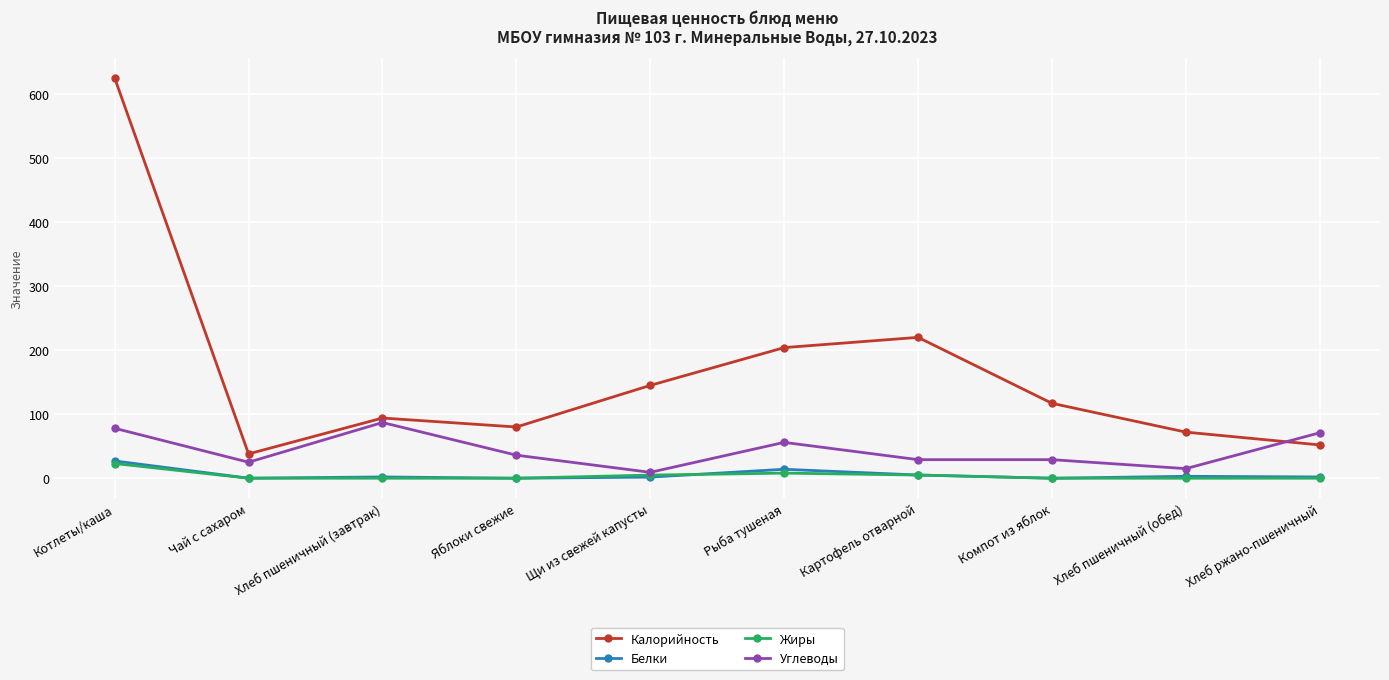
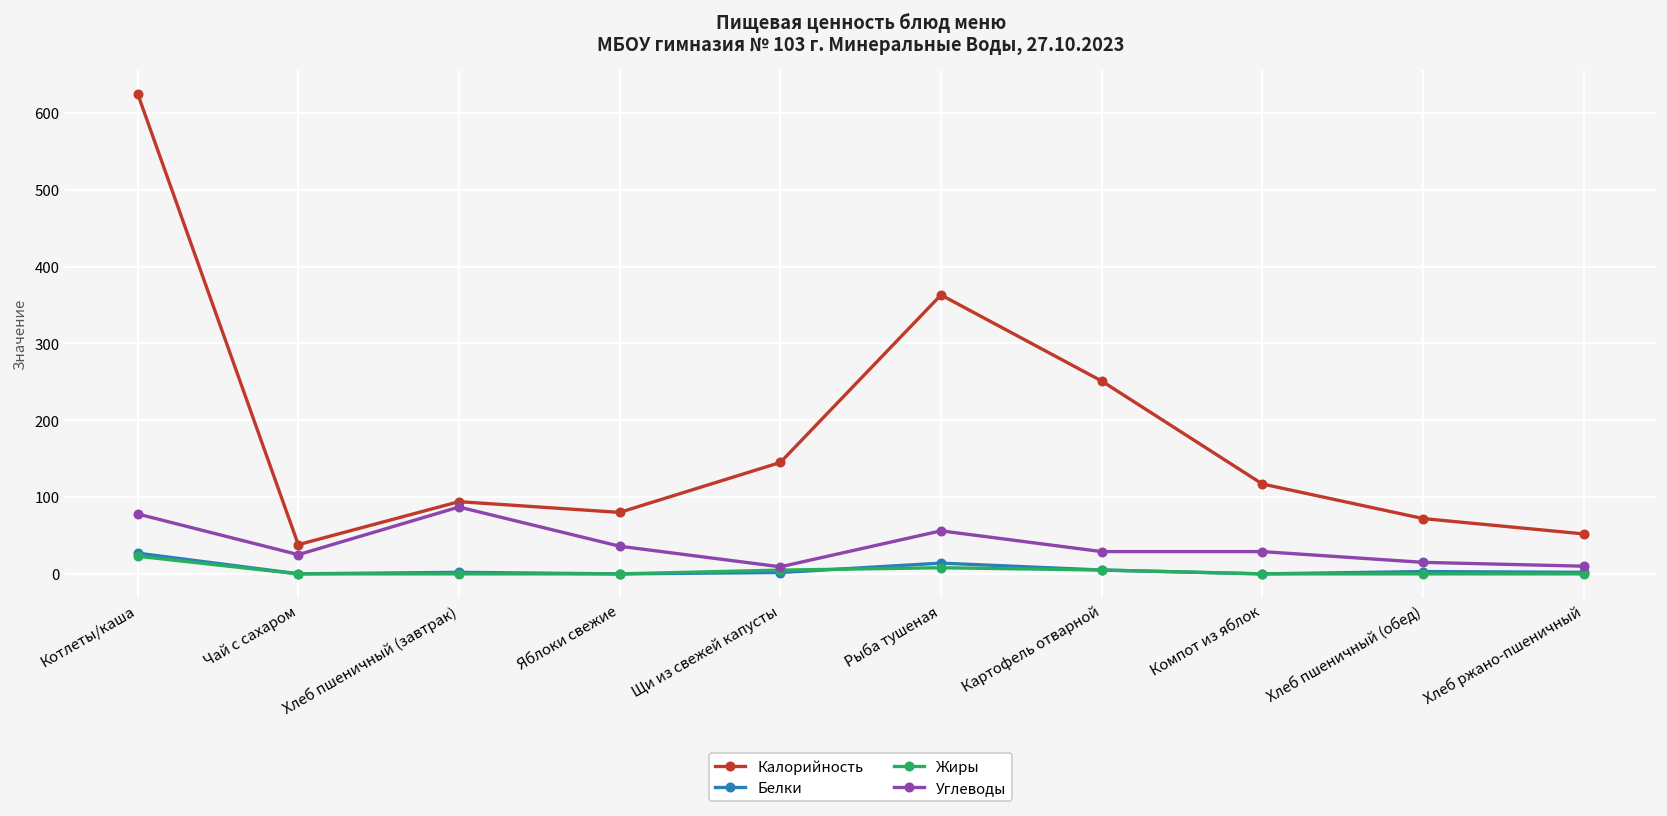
  {
    "Калорийность": {
      "Котлеты/каша": 630,
      "Чай с сахаром": 40,
      "Хлеб пшеничный (завтрак)": 90,
      "Яблоки свежие": 80,
      "Щи из свежей капусты": 150,
-     "Рыба тушеная": 200,
-     "Картофель отварной": 220,
+     "Рыба тушеная": 360,
+     "Картофель отварной": 250,
      "Компот из яблок": 120,
      "Хлеб пшеничный (обед)": 70,
      "Хлеб ржано-пшеничный": 50
    },
    "Белки": {
      "Котлеты/каша": 30,
      "Рыба тушеная": 10
    },
    "Жиры": {
      "Котлеты/каша": 20,
      "Рыба тушеная": 10
    },
    "Углеводы": {
      "Котлеты/каша": 80,
      "Чай с сахаром": 30,
      "Хлеб пшеничный (завтрак)": 90,
      "Яблоки свежие": 40,
      "Щи из свежей капусты": 10,
      "Рыба тушеная": 60,
      "Картофель отварной": 30,
      "Компот из яблок": 30,
      "Хлеб пшеничный (обед)": 20,
-     "Хлеб ржано-пшеничный": 70
+     "Хлеб ржано-пшеничный": 10
    }
  }
